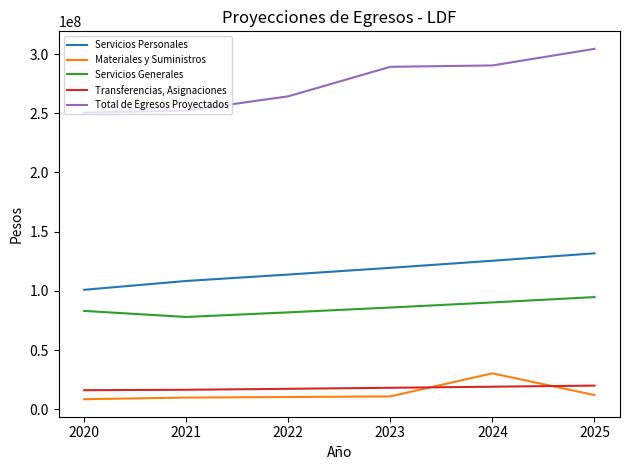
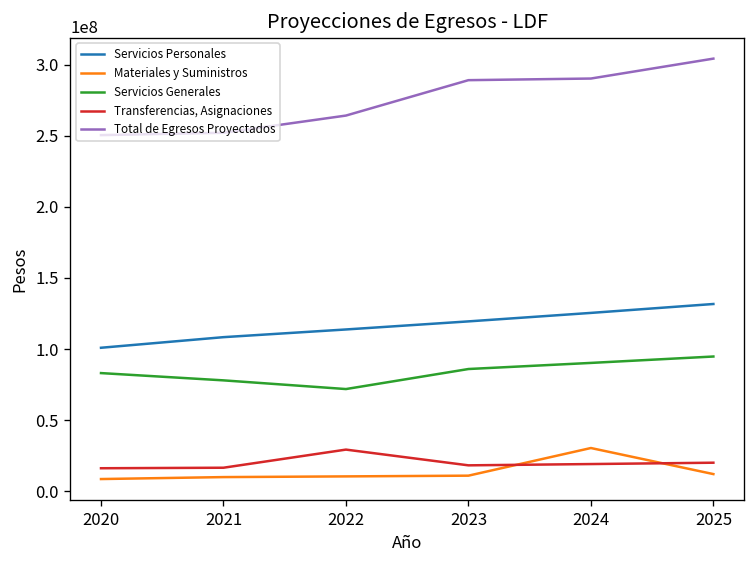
  {
    "Servicios Personales": {
      "2020": 101000000,
      "2021": 108000000,
      "2022": 114000000,
      "2023": 119000000,
      "2024": 125000000,
      "2025": 132000000
    },
    "Materiales y Suministros": {
      "2020": 8000000,
      "2021": 10000000,
      "2022": 10000000,
      "2023": 11000000,
      "2024": 30000000,
      "2025": 12000000
    },
    "Servicios Generales": {
      "2020": 83000000,
      "2021": 78000000,
-     "2022": 82000000,
+     "2022": 72000000,
      "2023": 86000000,
      "2024": 90000000,
      "2025": 95000000
    },
    "Transferencias, Asignaciones": {
      "2020": 16000000,
      "2021": 16000000,
-     "2022": 17000000,
+     "2022": 29000000,
      "2023": 18000000,
      "2024": 19000000,
      "2025": 20000000
    },
    "Total de Egresos Proyectados": {
      "2022": 264000000,
      "2023": 289000000,
      "2024": 290000000,
      "2025": 304000000
    }
  }
